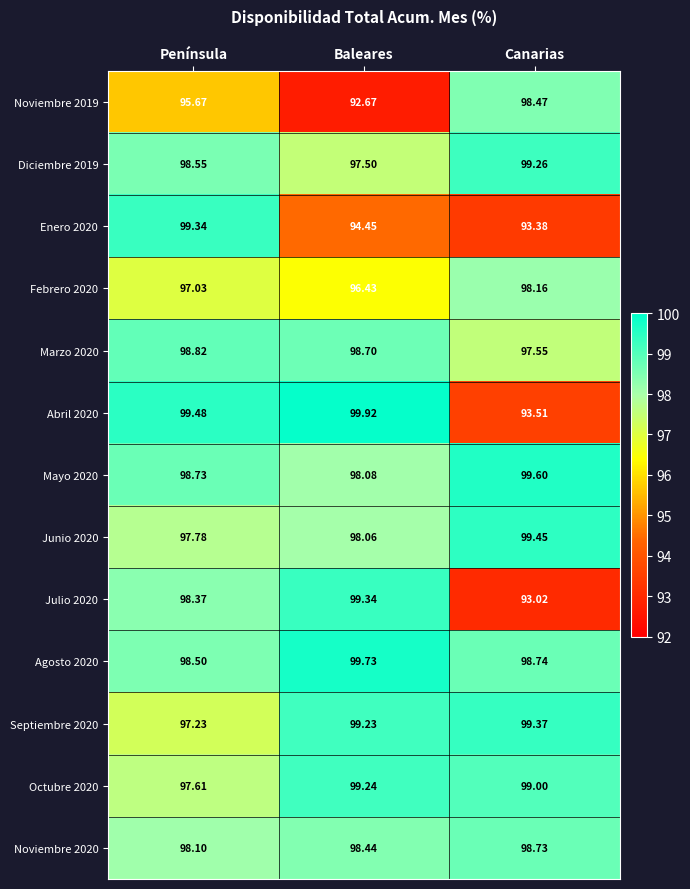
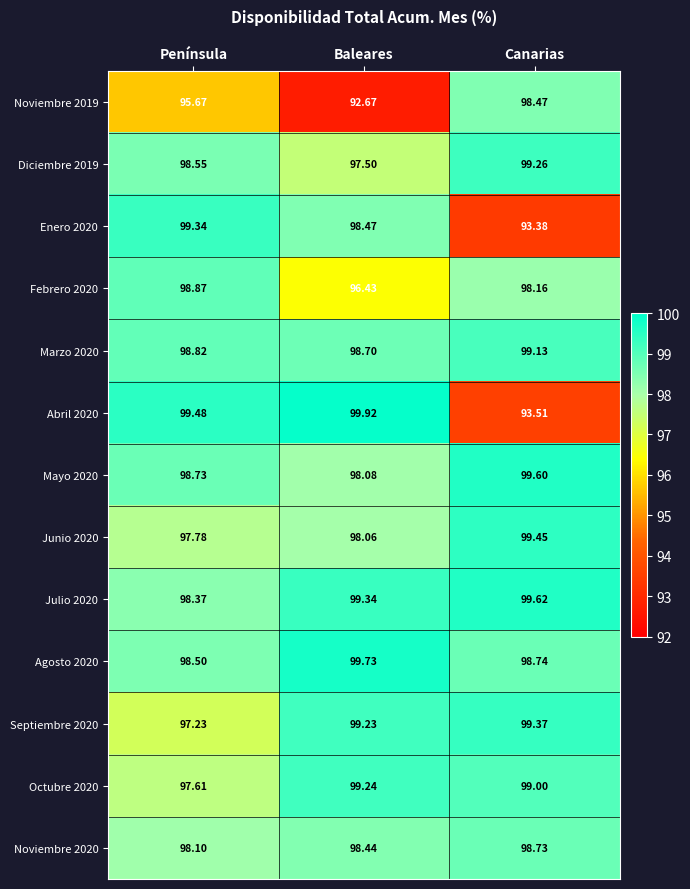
  {
    "Noviembre 2019": {
      "Península": 95.67,
      "Baleares": 92.67,
      "Canarias": 98.47
    },
    "Diciembre 2019": {
      "Península": 98.55,
      "Baleares": 97.50,
      "Canarias": 99.26
    },
    "Enero 2020": {
      "Península": 99.34,
-     "Baleares": 94.45,
+     "Baleares": 98.47,
      "Canarias": 93.38
    },
    "Febrero 2020": {
-     "Península": 97.03,
+     "Península": 98.87,
      "Baleares": 96.43,
      "Canarias": 98.16
    },
    "Marzo 2020": {
      "Península": 98.82,
      "Baleares": 98.70,
-     "Canarias": 97.55
+     "Canarias": 99.13
    },
    "Abril 2020": {
      "Península": 99.48,
      "Baleares": 99.92,
      "Canarias": 93.51
    },
    "Mayo 2020": {
      "Península": 98.73,
      "Baleares": 98.08,
      "Canarias": 99.60
    },
    "Junio 2020": {
      "Península": 97.78,
      "Baleares": 98.06,
      "Canarias": 99.45
    },
    "Julio 2020": {
      "Península": 98.37,
      "Baleares": 99.34,
-     "Canarias": 93.02
+     "Canarias": 99.62
    },
    "Agosto 2020": {
      "Península": 98.50,
      "Baleares": 99.73,
      "Canarias": 98.74
    },
    "Septiembre 2020": {
      "Península": 97.23,
      "Baleares": 99.23,
      "Canarias": 99.37
    },
    "Octubre 2020": {
      "Península": 97.61,
      "Baleares": 99.24,
      "Canarias": 99.00
    },
    "Noviembre 2020": {
      "Península": 98.10,
      "Baleares": 98.44,
      "Canarias": 98.73
    }
  }
